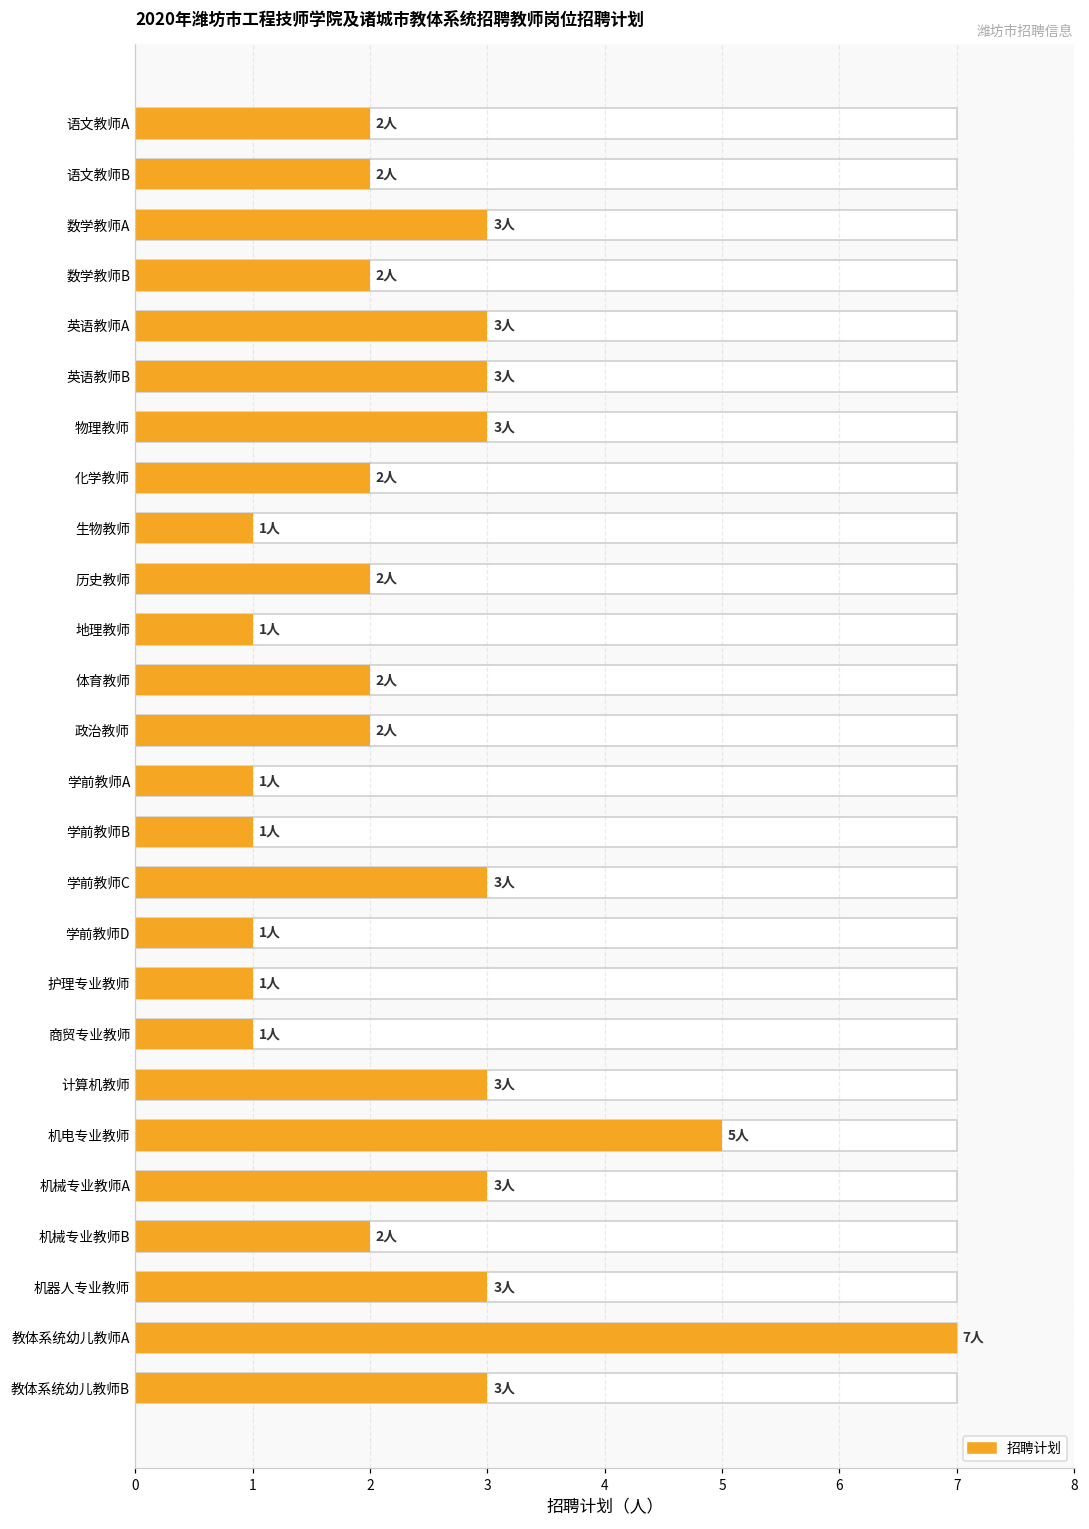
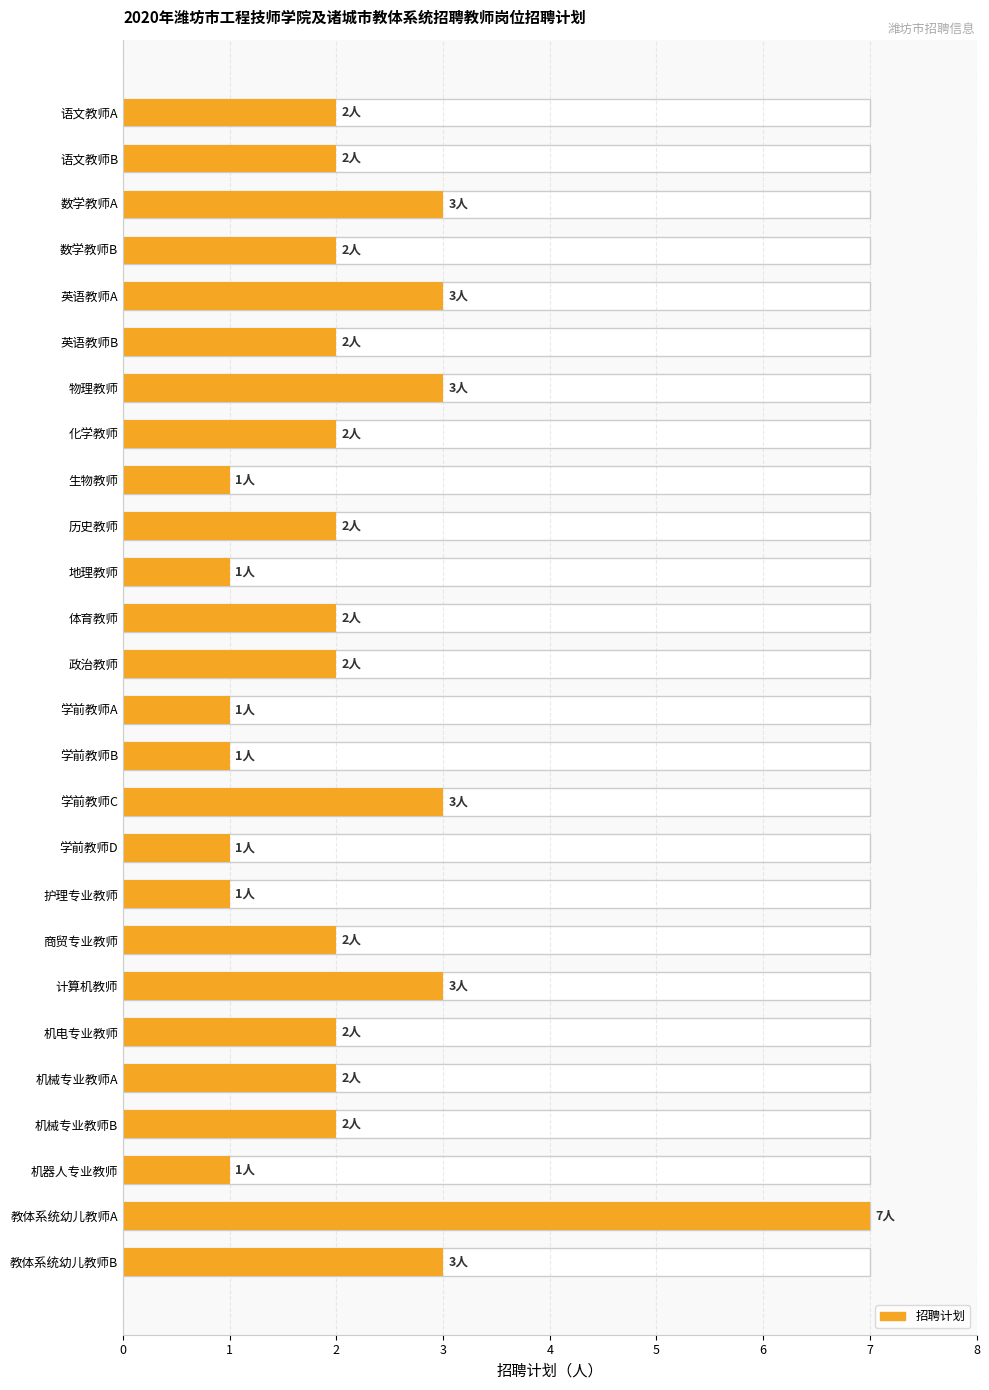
  {
    "招聘计划": {
-     "英语教师B": "3人",
-     "商贸专业教师": "1人",
-     "机电专业教师": "5人",
-     "机械专业教师A": "3人",
-     "机器人专业教师": "3人",
+     "英语教师B": "2人",
+     "商贸专业教师": "2人",
+     "机电专业教师": "2人",
+     "机械专业教师A": "2人",
+     "机器人专业教师": "1人",
      "教体系统幼儿教师A": "7人"
    }
  }
